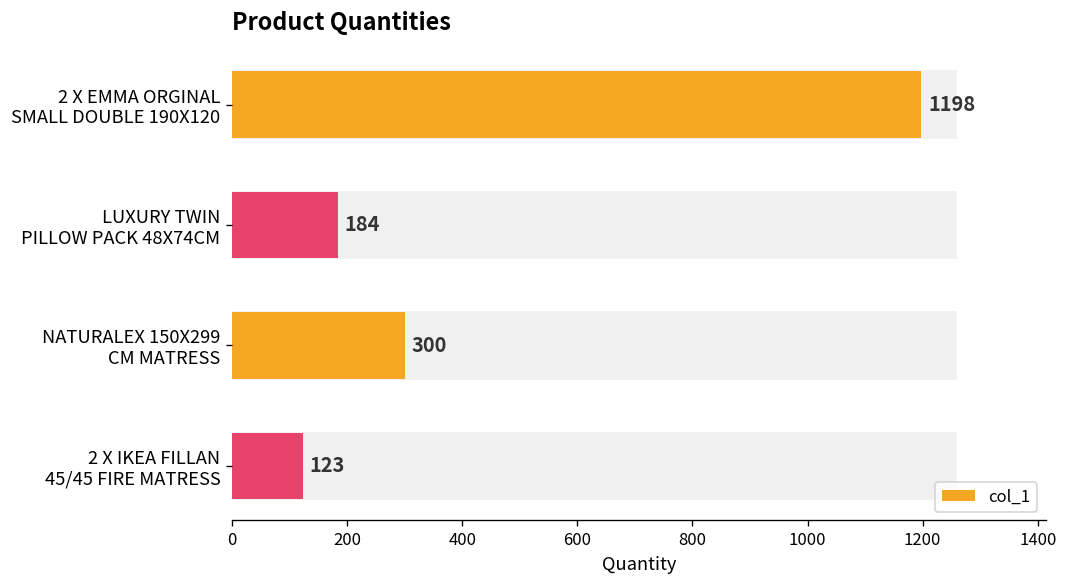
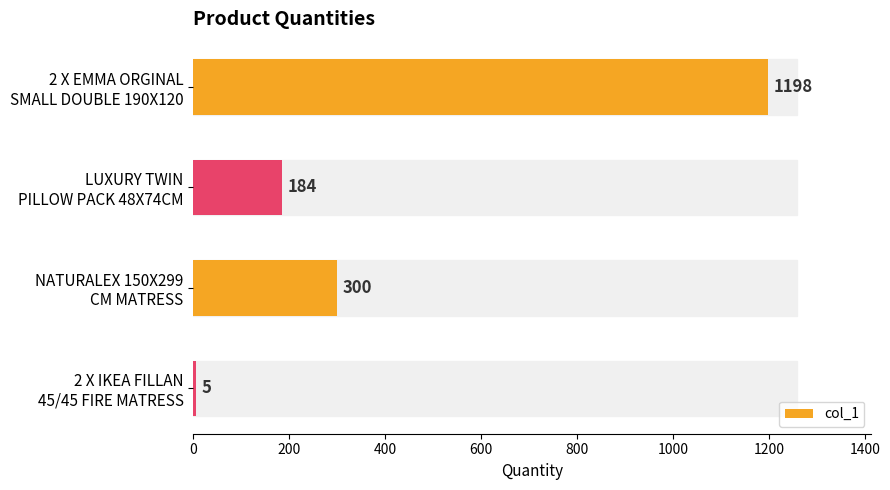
  {
    "2 X EMMA ORGINAL SMALL DOUBLE 190X120": 1198,
    "LUXURY TWIN PILLOW PACK 48X74CM": 184,
    "NATURALEX 150X299 CM MATRESS": 300,
-   "2 X IKEA FILLAN 45/45 FIRE MATRESS": 123
+   "2 X IKEA FILLAN 45/45 FIRE MATRESS": 5
  }
